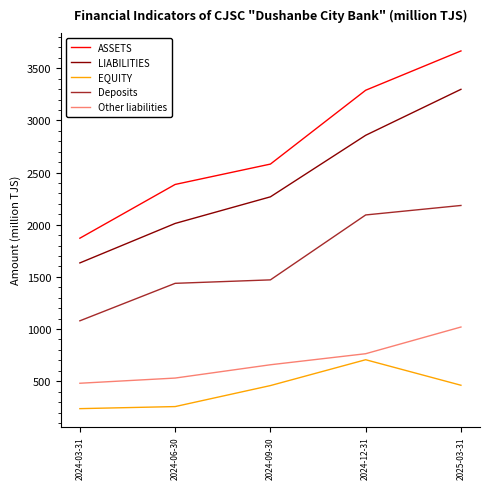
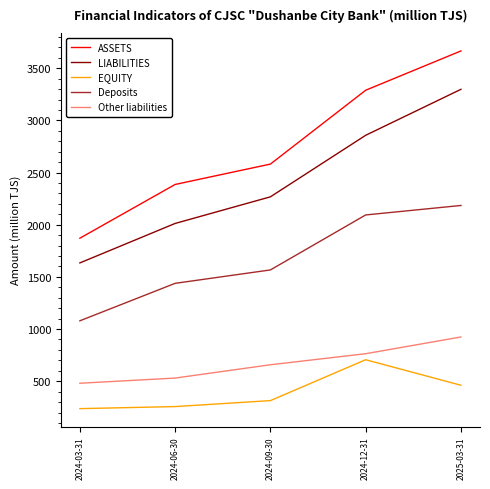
  {
    "ASSETS": {
      "2024-03-31": 1870,
      "2024-06-30": 2390,
      "2024-09-30": 2580,
      "2024-12-31": 3290,
      "2025-03-31": 3670
    },
    "LIABILITIES": {
      "2024-03-31": 1630,
      "2024-06-30": 2010,
      "2024-09-30": 2270,
      "2024-12-31": 2860,
      "2025-03-31": 3300
    },
    "EQUITY": {
      "2024-03-31": 240,
      "2024-06-30": 260,
-     "2024-09-30": 460,
+     "2024-09-30": 310,
      "2024-12-31": 710,
      "2025-03-31": 460
    },
    "Deposits": {
      "2024-03-31": 1080,
      "2024-06-30": 1440,
-     "2024-09-30": 1470,
+     "2024-09-30": 1570,
      "2024-12-31": 2090,
      "2025-03-31": 2190
    },
    "Other liabilities": {
      "2024-03-31": 480,
      "2024-06-30": 530,
      "2024-09-30": 660,
      "2024-12-31": 760,
-     "2025-03-31": 1020
+     "2025-03-31": 920
    }
  }
